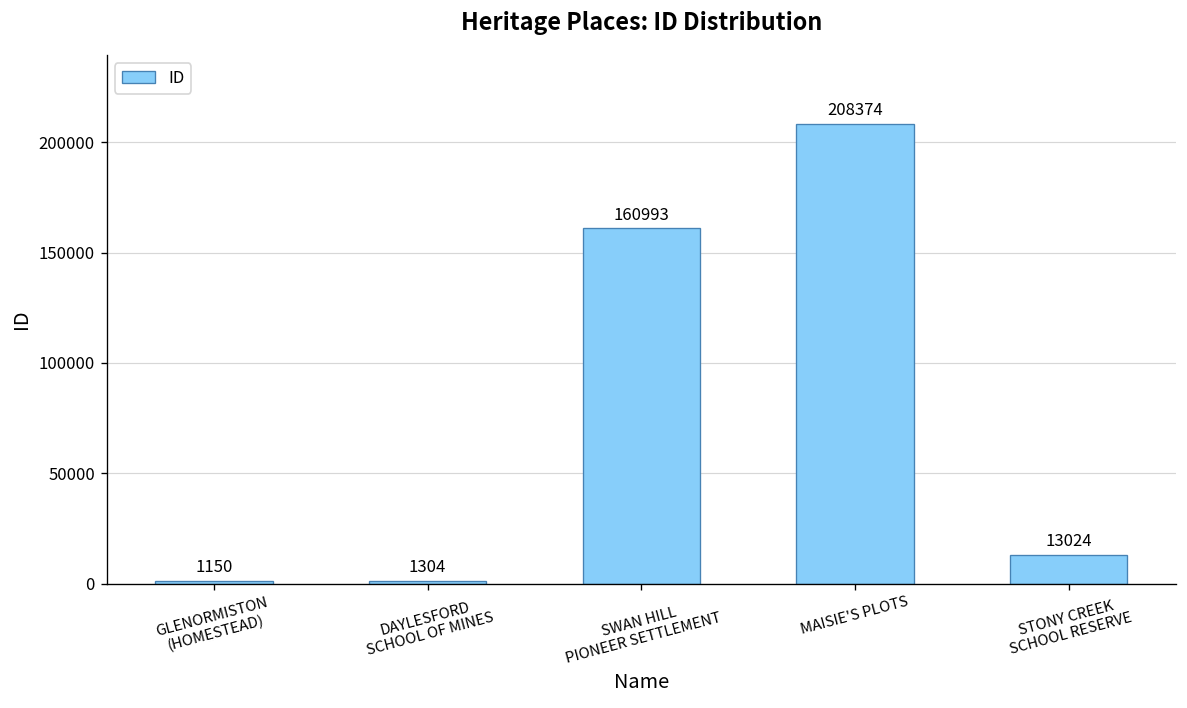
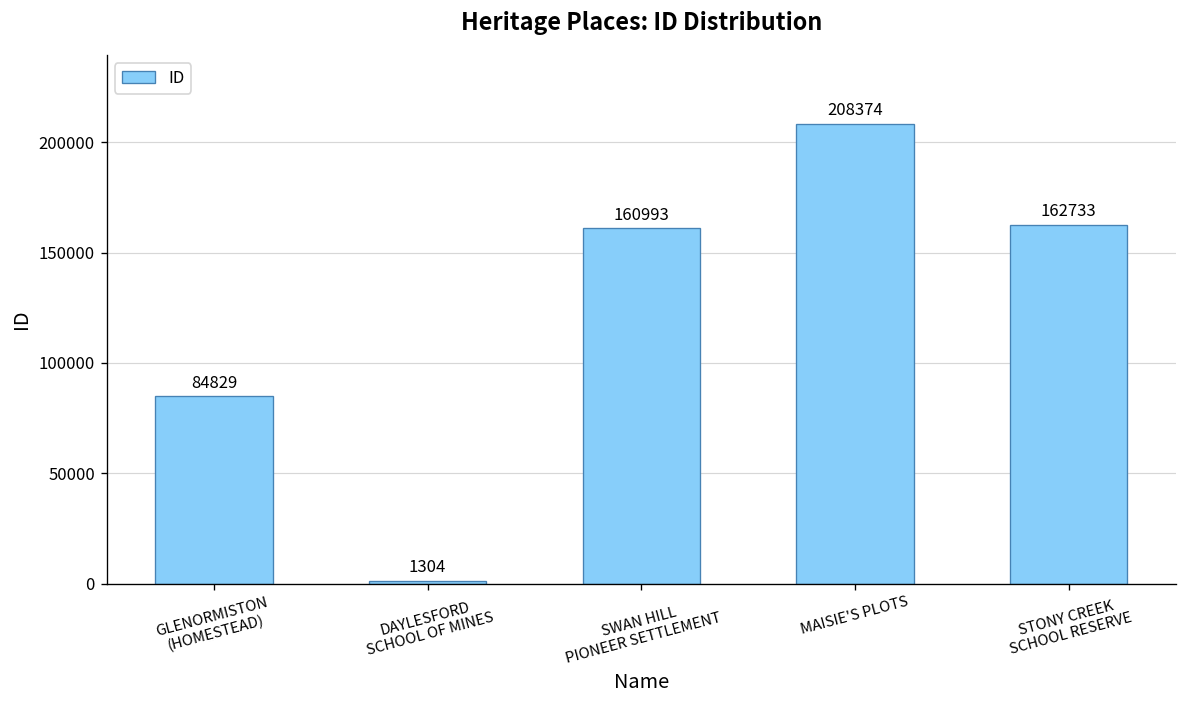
  {
-   "GLENORMISTON (HOMESTEAD)": 1150,
+   "GLENORMISTON (HOMESTEAD)": 84829,
    "DAYLESFORD SCHOOL OF MINES": 1304,
    "SWAN HILL PIONEER SETTLEMENT": 160993,
    "MAISIE'S PLOTS": 208374,
-   "STONY CREEK SCHOOL RESERVE": 13024
+   "STONY CREEK SCHOOL RESERVE": 162733
  }
